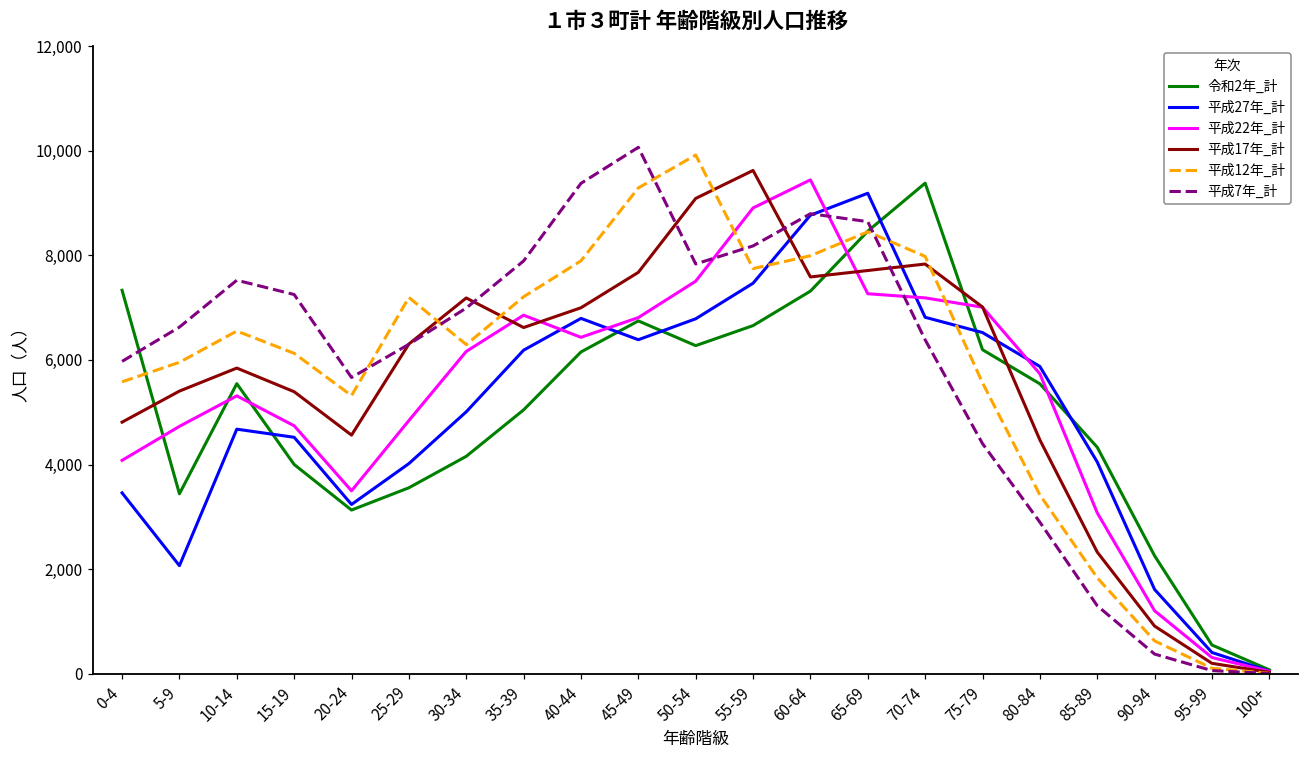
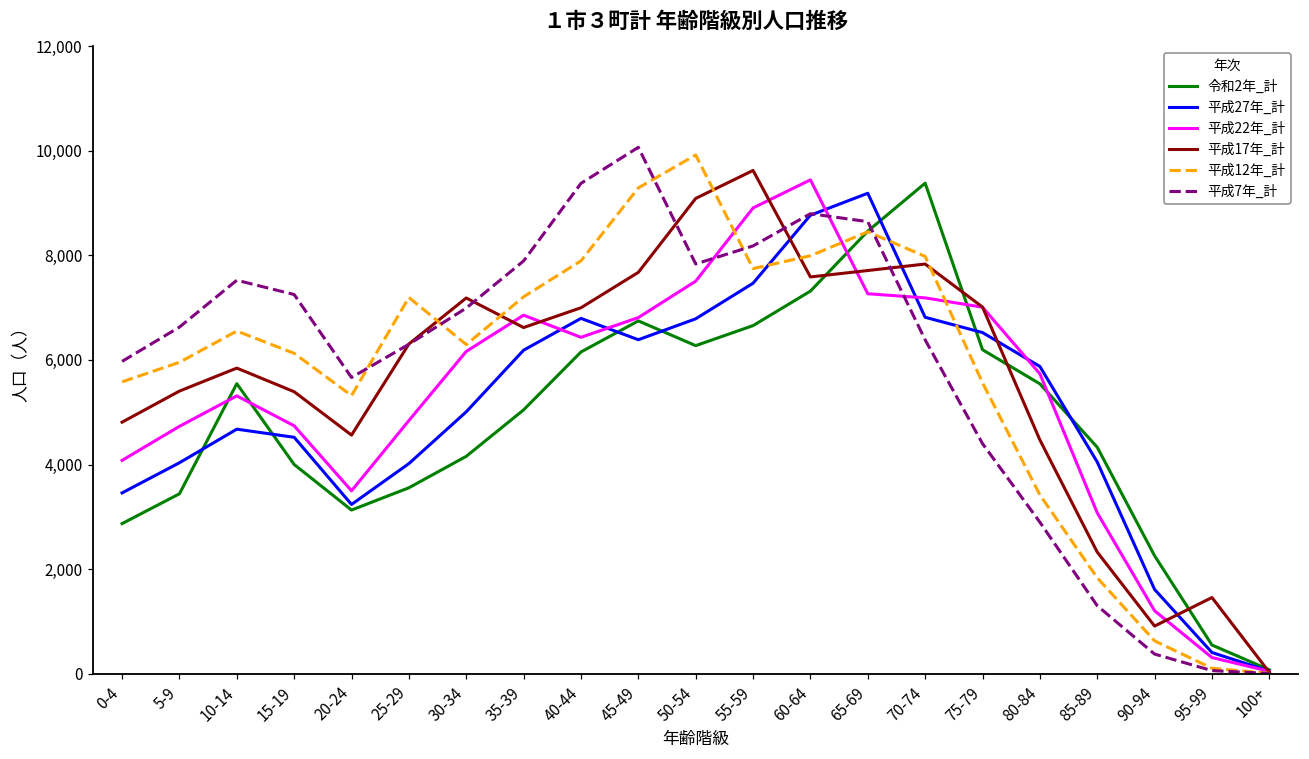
  {
    "令和2年_計": {
-     "0-4": "7,300",
+     "0-4": "2,900",
      "5-9": "3,400",
      "10-14": "5,500",
      "15-19": "4,000",
      "20-24": "3,100",
      "25-29": "3,600",
      "30-34": "4,200",
      "35-39": "5,000",
      "40-44": "6,200",
      "45-49": "6,700",
      "50-54": "6,300",
      "55-59": "6,700",
      "60-64": "7,300",
      "70-74": "9,400",
      "75-79": "6,200",
      "80-84": "5,500",
      "85-89": "4,300",
      "90-94": "2,300",
      "95-99": "600"
    },
    "平成27年_計": {
      "0-4": "3,500",
-     "5-9": "2,100",
+     "5-9": "4,000",
      "10-14": "4,700",
      "15-19": "4,500",
      "20-24": "3,200",
      "25-29": "4,000",
      "30-34": "5,000",
      "35-39": "6,200",
      "40-44": "6,800",
      "45-49": "6,400",
      "50-54": "6,800",
      "55-59": "7,500",
      "65-69": "9,200",
      "70-74": "6,800",
      "75-79": "6,500",
      "80-84": "5,900",
      "85-89": "4,000",
      "90-94": "1,600",
      "95-99": "400"
    },
    "平成22年_計": {
      "0-4": "4,100",
      "5-9": "4,700",
      "10-14": "5,300",
      "15-19": "4,700",
      "20-24": "3,500",
      "25-29": "4,800",
      "30-34": "6,200",
      "35-39": "6,900",
      "40-44": "6,400",
      "45-49": "6,800",
      "50-54": "7,500",
      "55-59": "8,900",
      "60-64": "9,400",
      "65-69": "7,300",
      "70-74": "7,200",
      "80-84": "5,700",
      "85-89": "3,100",
      "90-94": "1,200",
      "95-99": "300"
    },
    "平成17年_計": {
      "0-4": "4,800",
      "5-9": "5,400",
      "10-14": "5,800",
      "15-19": "5,400",
      "20-24": "4,600",
      "30-34": "7,200",
      "35-39": "6,600",
      "40-44": "7,000",
      "45-49": "7,700",
      "50-54": "9,100",
      "55-59": "9,600",
      "60-64": "7,600",
      "65-69": "7,700",
      "70-74": "7,800",
      "80-84": "4,500",
      "85-89": "2,300",
      "90-94": "900",
-     "95-99": "200"
+     "95-99": "1,500"
    },
    "平成12年_計": {
      "0-4": "5,600",
      "5-9": "6,000",
      "10-14": "6,600",
      "15-19": "6,100",
      "20-24": "5,300",
      "25-29": "7,200",
      "30-34": "6,300",
      "35-39": "7,200",
      "40-44": "7,900",
      "45-49": "9,300",
      "50-54": "9,900",
      "55-59": "7,700",
      "60-64": "8,000",
      "70-74": "8,000",
      "75-79": "5,600",
      "80-84": "3,400",
      "85-89": "1,800",
      "90-94": "600"
    },
    "平成7年_計": {
      "0-4": "6,000",
      "5-9": "6,600",
      "10-14": "7,500",
      "15-19": "7,300",
      "20-24": "5,700",
      "30-34": "7,000",
      "35-39": "7,900",
      "40-44": "9,400",
      "45-49": "10,100",
      "50-54": "7,800",
      "55-59": "8,200",
      "65-69": "8,600",
      "70-74": "6,400",
      "75-79": "4,400",
      "80-84": "2,900",
      "85-89": "1,300",
      "90-94": "400"
    }
  }
